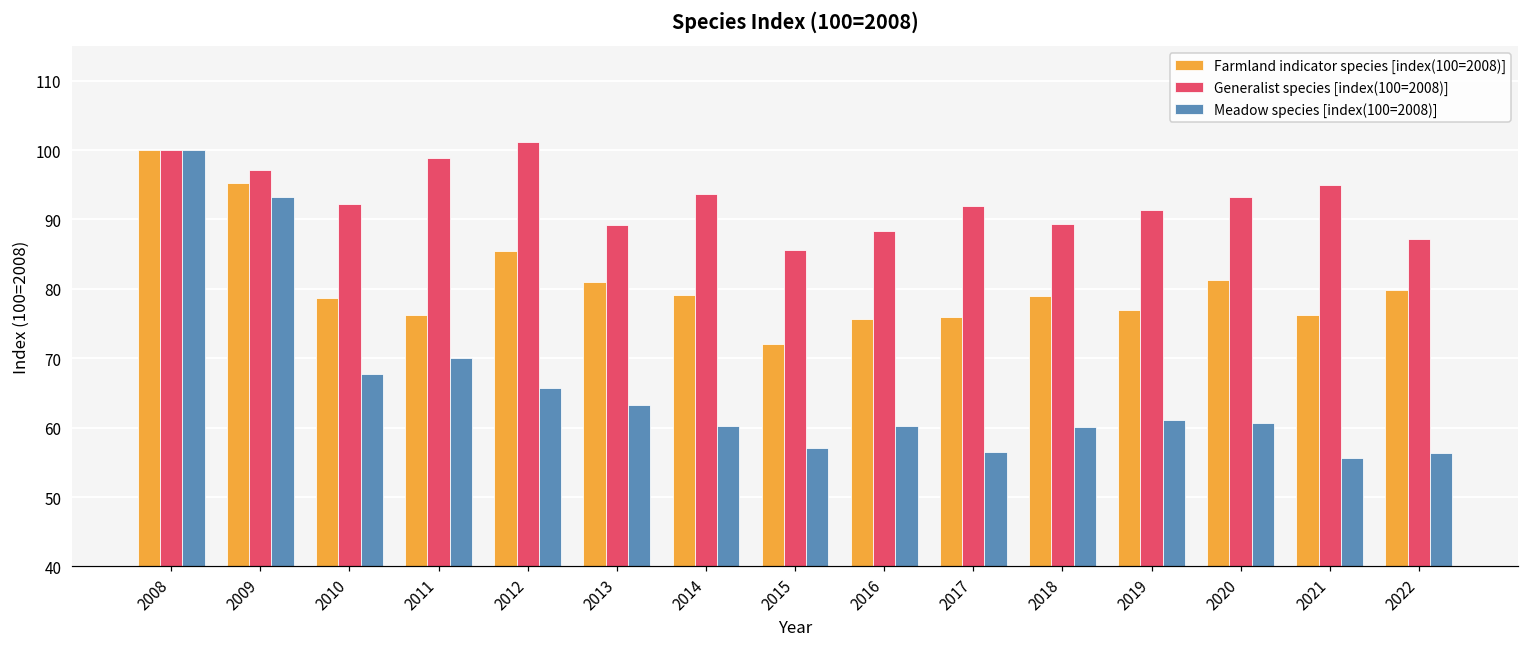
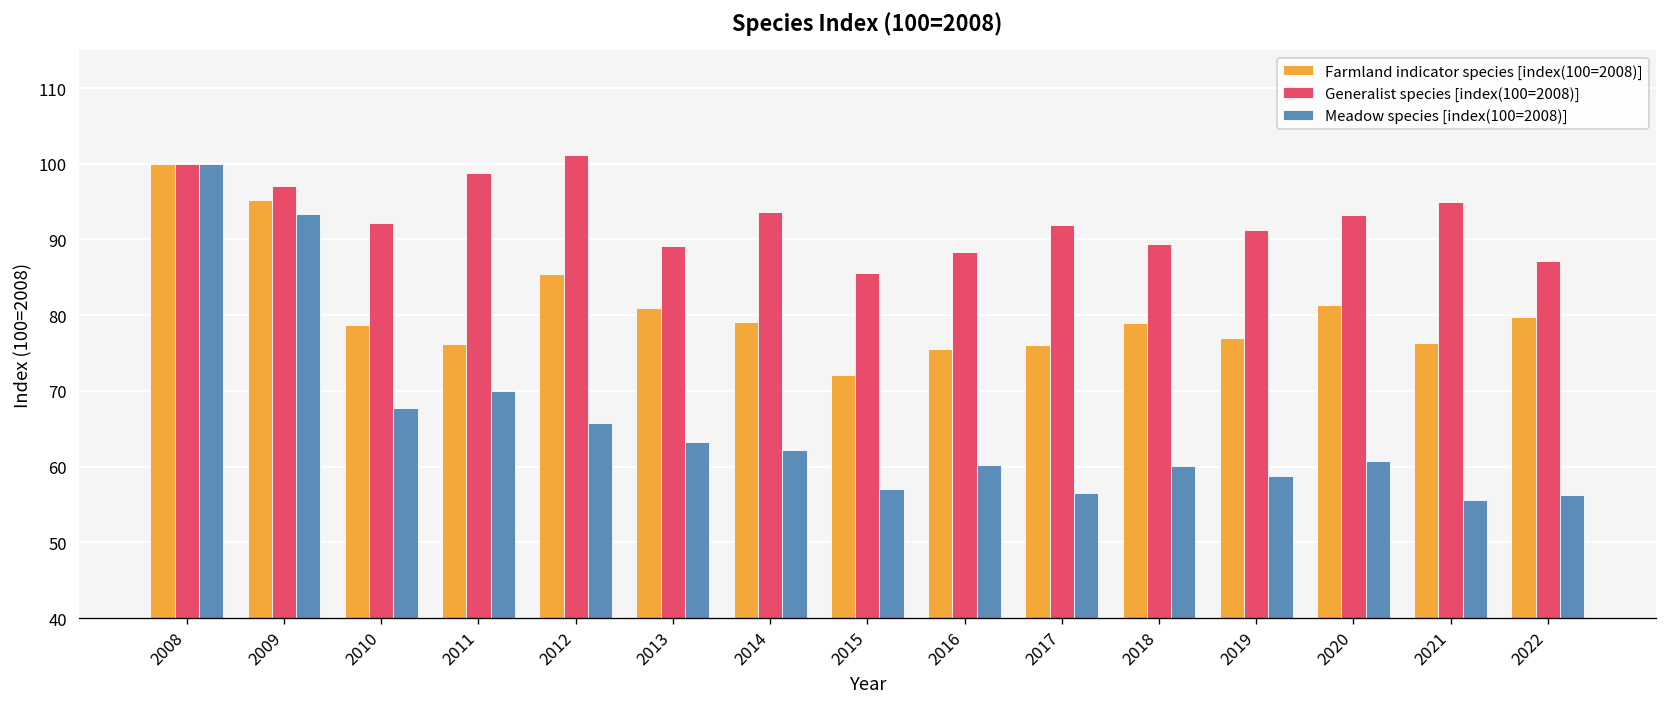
  {
    "Farmland indicator species [index(100=2008)]": {
      "2008": 100,
      "2009": 95,
      "2010": 79,
      "2011": 76,
      "2012": 86,
      "2013": 81,
      "2014": 79,
      "2015": 72,
      "2016": 76,
      "2017": 76,
      "2018": 79,
      "2019": 77,
      "2020": 81,
      "2021": 76,
      "2022": 80
    },
    "Generalist species [index(100=2008)]": {
      "2008": 100,
      "2009": 97,
      "2010": 92,
      "2011": 99,
      "2012": 101,
      "2013": 89,
      "2014": 94,
      "2015": 86,
      "2016": 88,
      "2017": 92,
      "2018": 89,
      "2019": 91,
      "2020": 93,
      "2021": 95,
      "2022": 87
    },
    "Meadow species [index(100=2008)]": {
      "2008": 100,
      "2009": 93,
      "2010": 68,
      "2011": 70,
      "2012": 66,
      "2013": 63,
-     "2014": 60,
+     "2014": 62,
      "2015": 57,
      "2016": 60,
      "2017": 57,
      "2018": 60,
-     "2019": 61,
+     "2019": 59,
      "2020": 61,
      "2021": 56,
      "2022": 56
    }
  }
